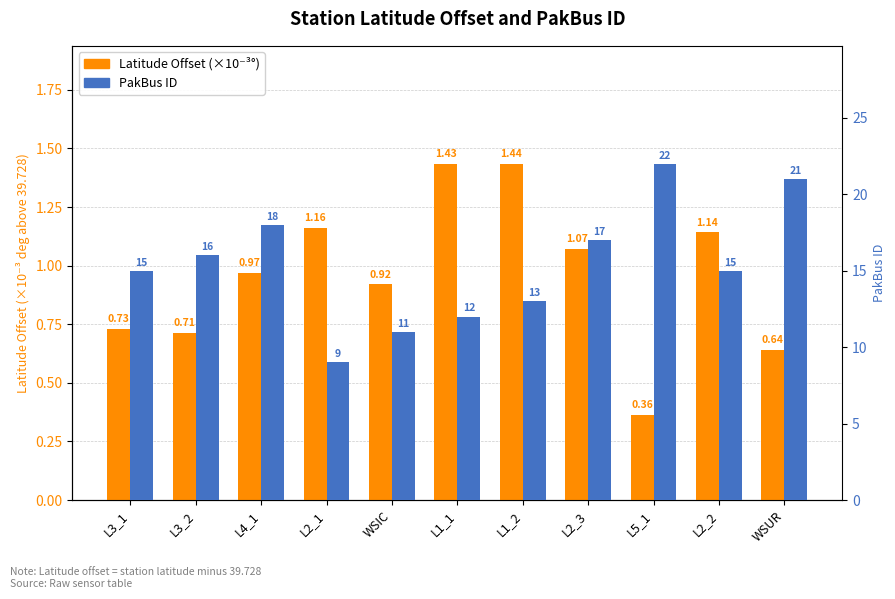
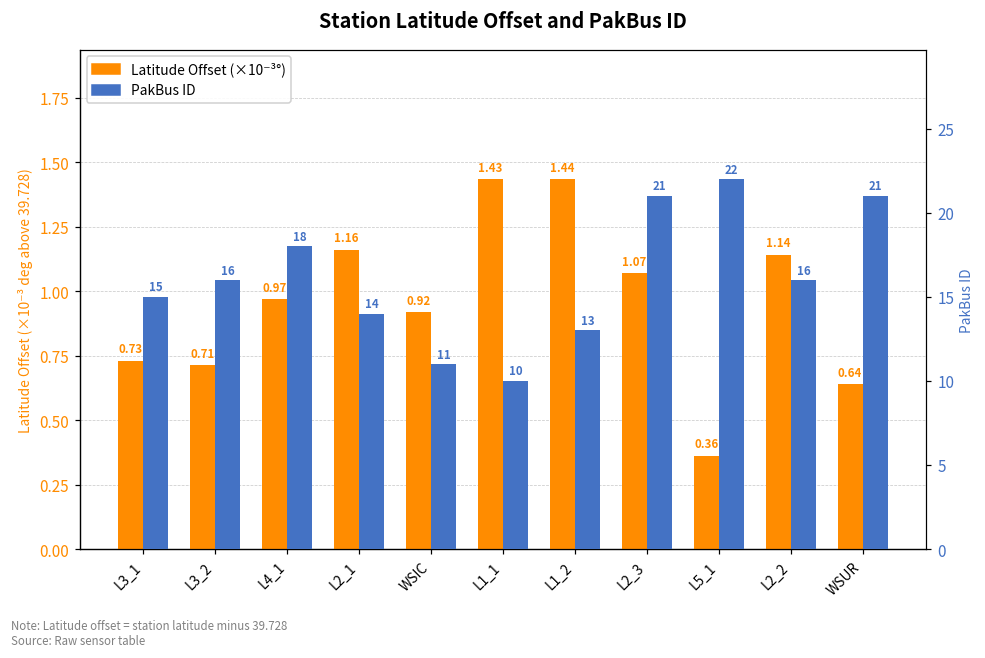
  {
    "Latitude Offset (×10⁻³°)": {
      "L3_1": 0.73,
      "L3_2": 0.71,
      "L4_1": 0.97,
      "L2_1": 1.16,
      "WSIC": 0.92,
      "L1_1": 1.43,
      "L1_2": 1.44,
      "L2_3": 1.07,
      "L5_1": 0.36,
      "L2_2": 1.14,
      "WSUR": 0.64
    },
    "PakBus ID": {
      "L3_1": 15,
      "L3_2": 16,
      "L4_1": 18,
-     "L2_1": 9,
+     "L2_1": 14,
      "WSIC": 11,
-     "L1_1": 12,
+     "L1_1": 10,
      "L1_2": 13,
-     "L2_3": 17,
+     "L2_3": 21,
      "L5_1": 22,
-     "L2_2": 15,
+     "L2_2": 16,
      "WSUR": 21
    }
  }
